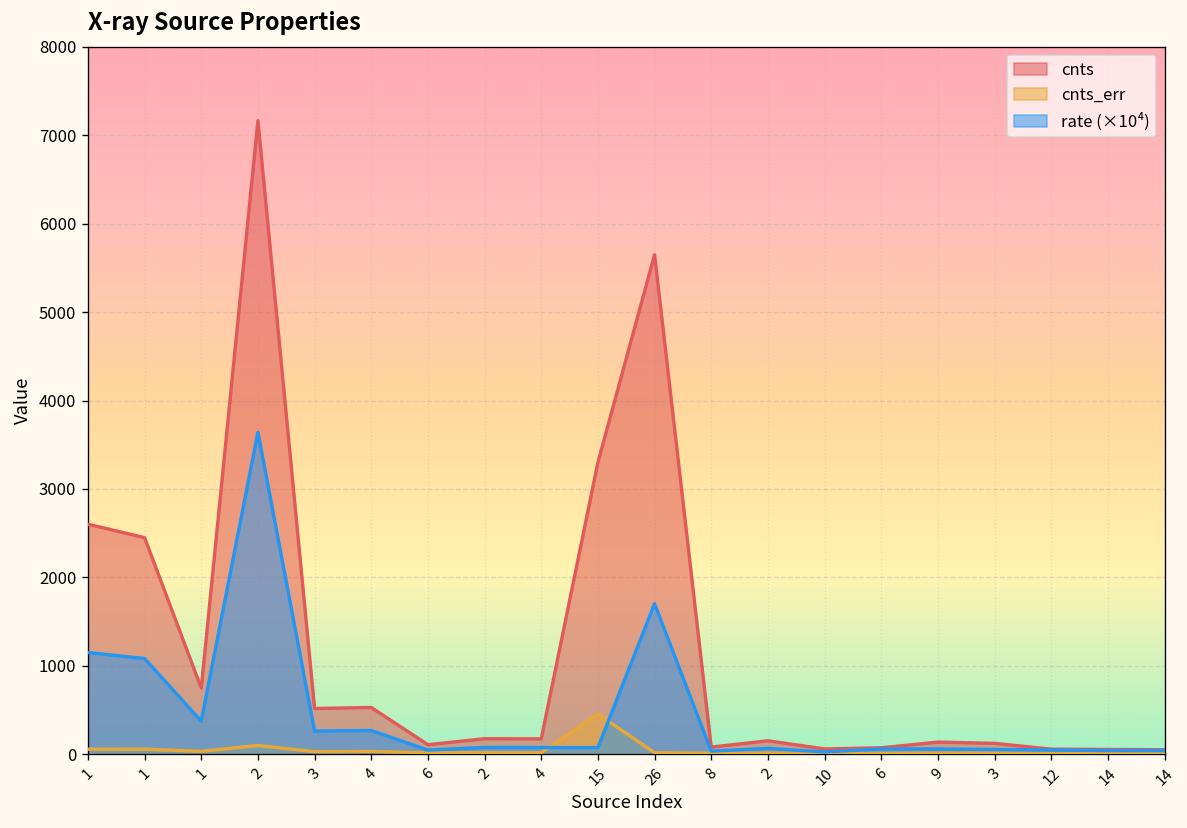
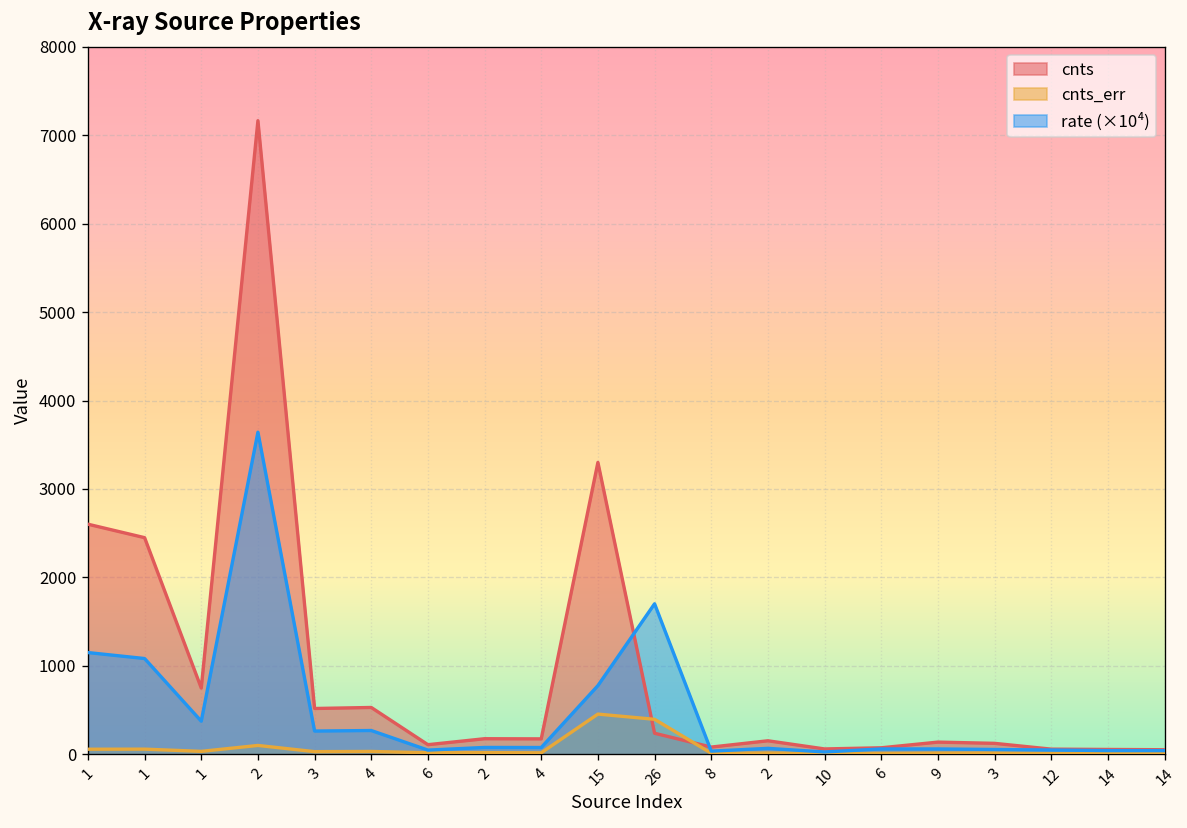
  {
    "cnts": {
      "15": 3300,
-     "26": 5600,
+     "26": 200,
      "8": 100,
      "9": 100
    },
    "cnts_err": {
      "15": 500,
-     "26": 0,
+     "26": 400,
      "9": 0,
      "12": 0
    },
    "rate (×10⁴)": {
-     "15": 100,
+     "15": 800,
      "26": 1700,
      "9": 100
    }
  }
